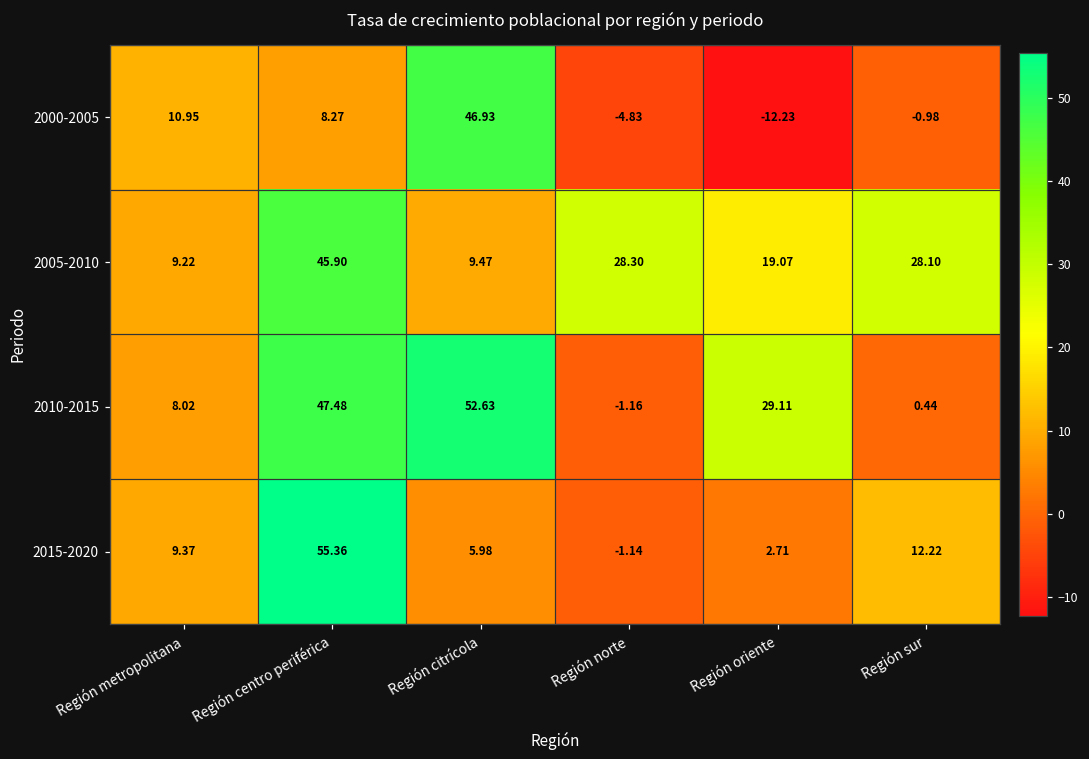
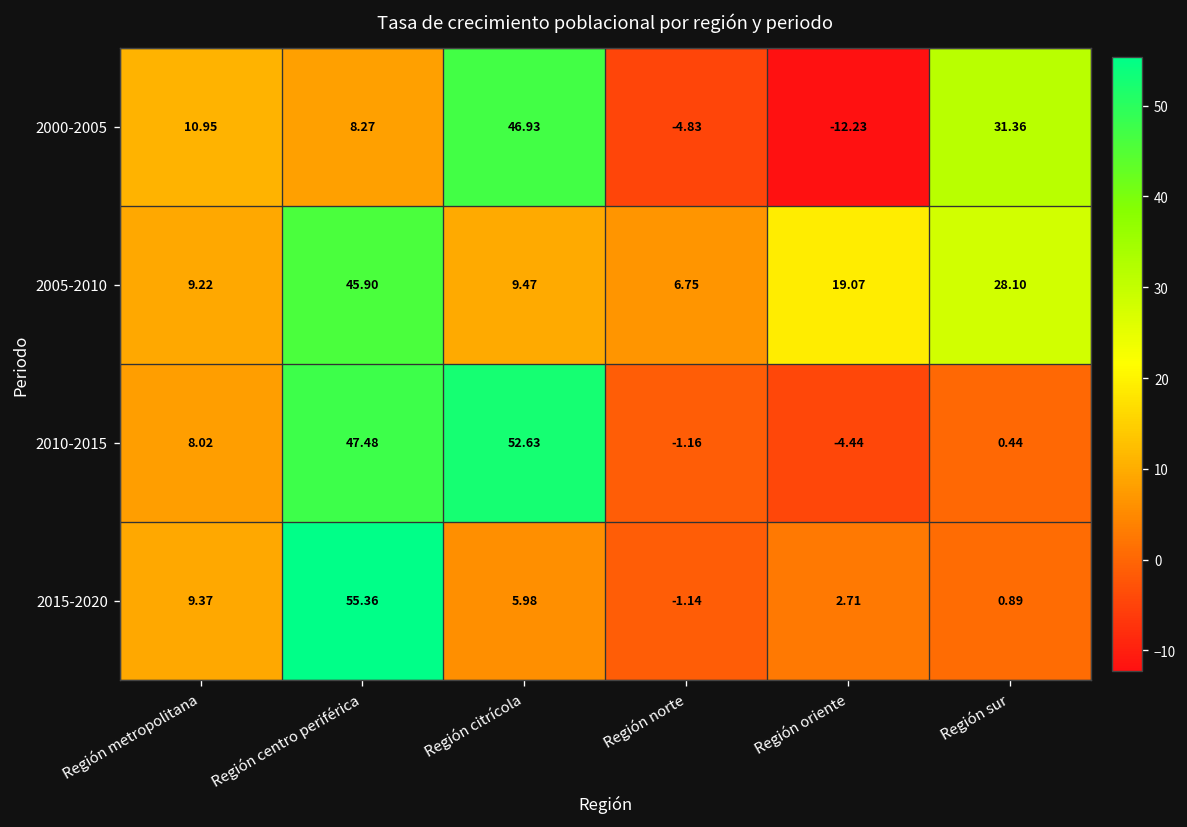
  {
    "2000-2005": {
      "Región metropolitana": 10.95,
      "Región centro periférica": 8.27,
      "Región citrícola": 46.93,
      "Región norte": -4.83,
      "Región oriente": -12.23,
-     "Región sur": -0.98
+     "Región sur": 31.36
    },
    "2005-2010": {
      "Región metropolitana": 9.22,
      "Región centro periférica": 45.90,
      "Región citrícola": 9.47,
-     "Región norte": 28.30,
+     "Región norte": 6.75,
      "Región oriente": 19.07,
      "Región sur": 28.10
    },
    "2010-2015": {
      "Región metropolitana": 8.02,
      "Región centro periférica": 47.48,
      "Región citrícola": 52.63,
      "Región norte": -1.16,
-     "Región oriente": 29.11,
+     "Región oriente": -4.44,
      "Región sur": 0.44
    },
    "2015-2020": {
      "Región metropolitana": 9.37,
      "Región centro periférica": 55.36,
      "Región citrícola": 5.98,
      "Región norte": -1.14,
      "Región oriente": 2.71,
-     "Región sur": 12.22
+     "Región sur": 0.89
    }
  }
